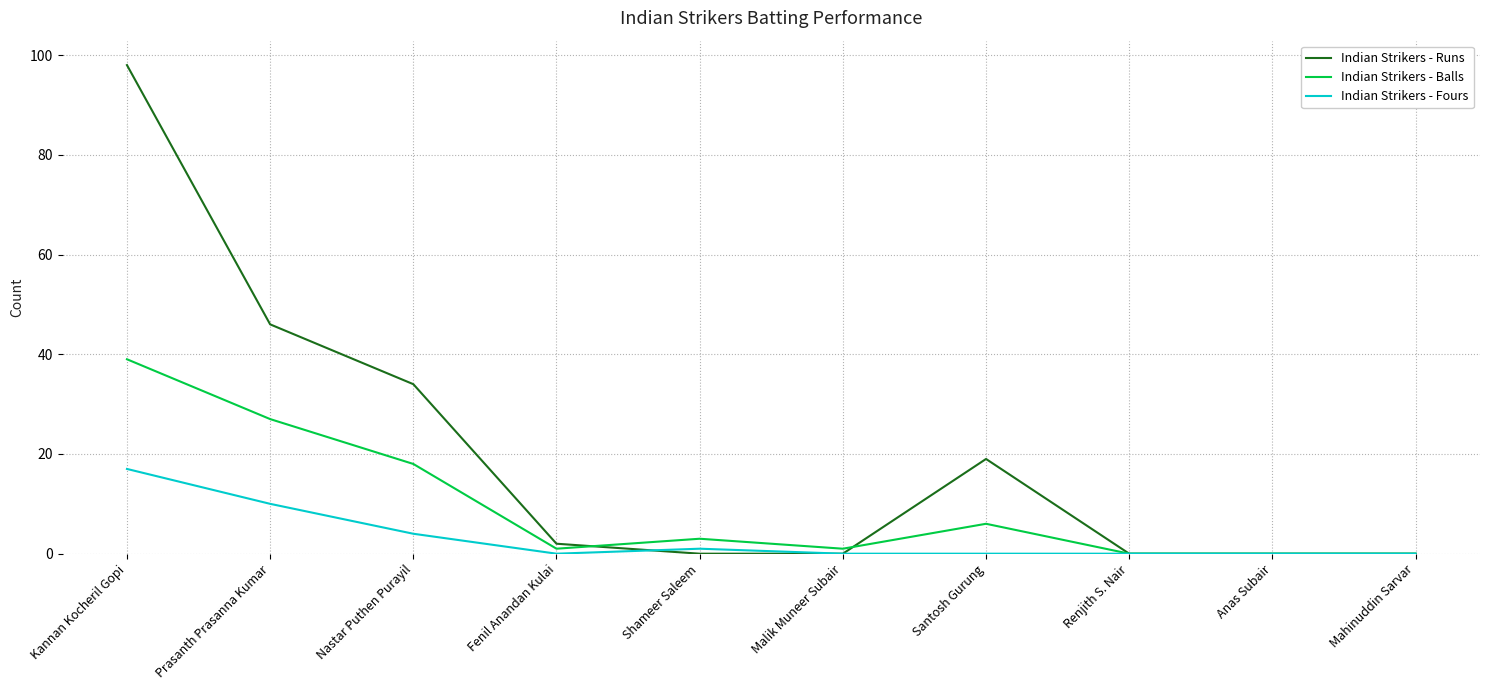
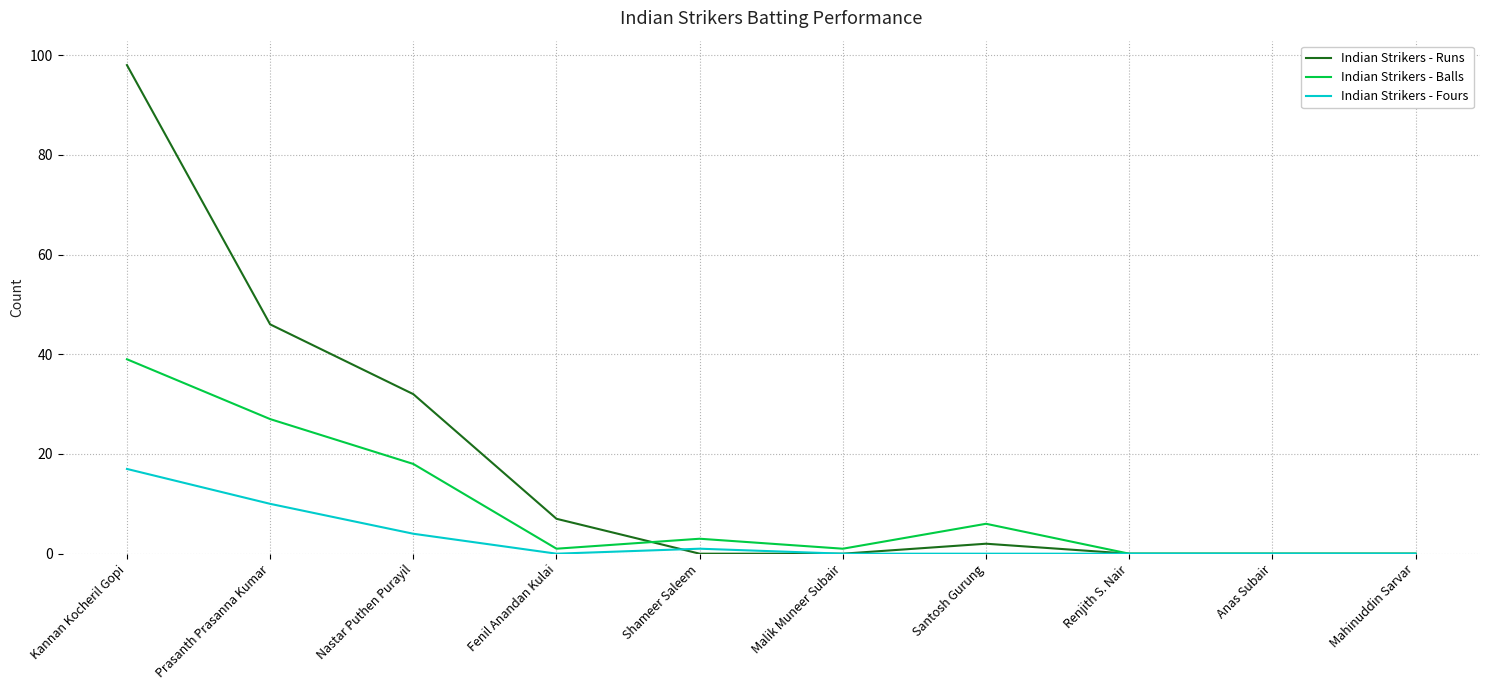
  {
    "Indian Strikers - Runs": {
      "Kannan Kocheril Gopi": 98,
      "Prasanth Prasanna Kumar": 46,
-     "Nastar Puthen Purayil": 34,
-     "Fenil Anandan Kulai": 2,
+     "Nastar Puthen Purayil": 32,
+     "Fenil Anandan Kulai": 7,
      "Shameer Saleem": 0,
-     "Santosh Gurung": 19
+     "Santosh Gurung": 2
    },
    "Indian Strikers - Balls": {
      "Kannan Kocheril Gopi": 39,
      "Prasanth Prasanna Kumar": 27,
      "Nastar Puthen Purayil": 18,
      "Fenil Anandan Kulai": 1,
      "Shameer Saleem": 3,
      "Malik Muneer Subair": 1,
      "Santosh Gurung": 6
    },
    "Indian Strikers - Fours": {
      "Kannan Kocheril Gopi": 17,
      "Prasanth Prasanna Kumar": 10,
      "Nastar Puthen Purayil": 4,
      "Fenil Anandan Kulai": 0,
      "Shameer Saleem": 1,
      "Santosh Gurung": 0
    }
  }
